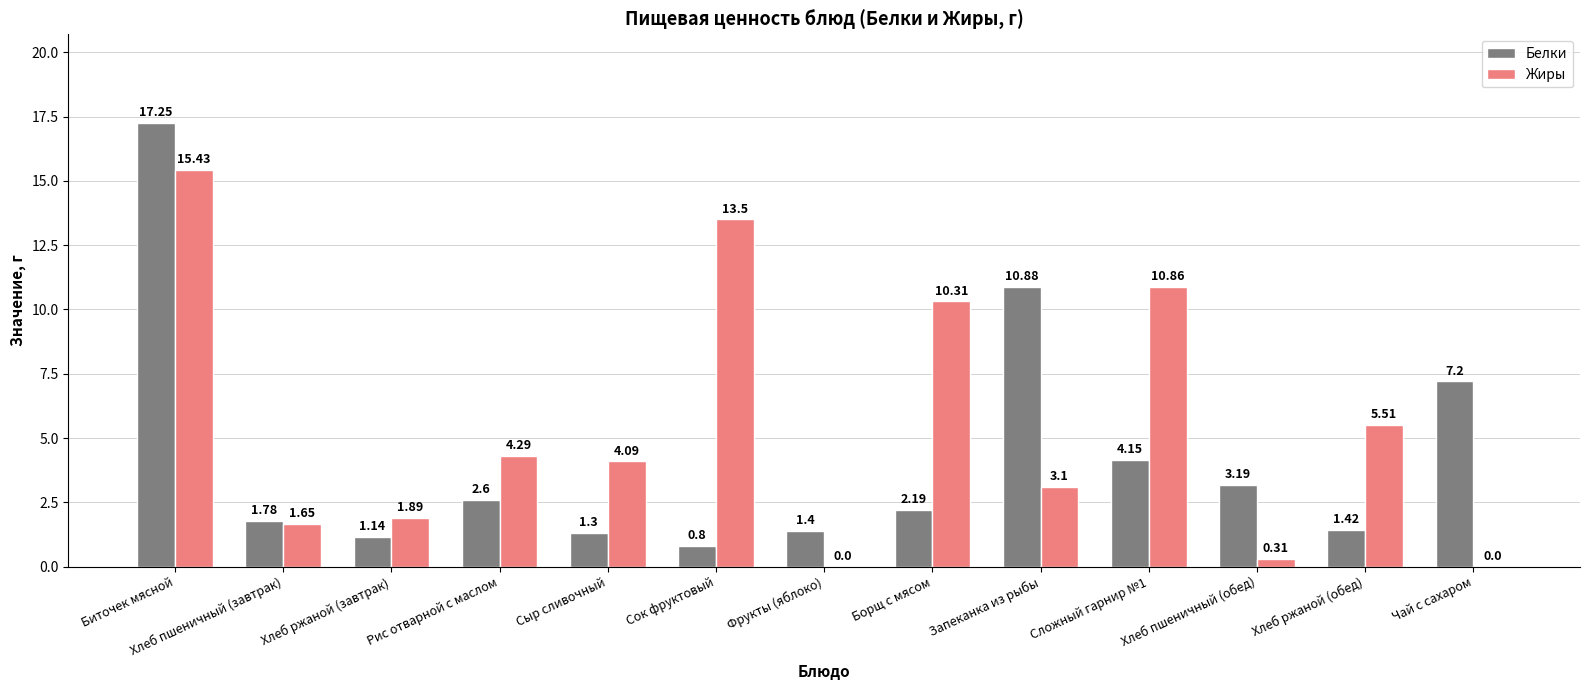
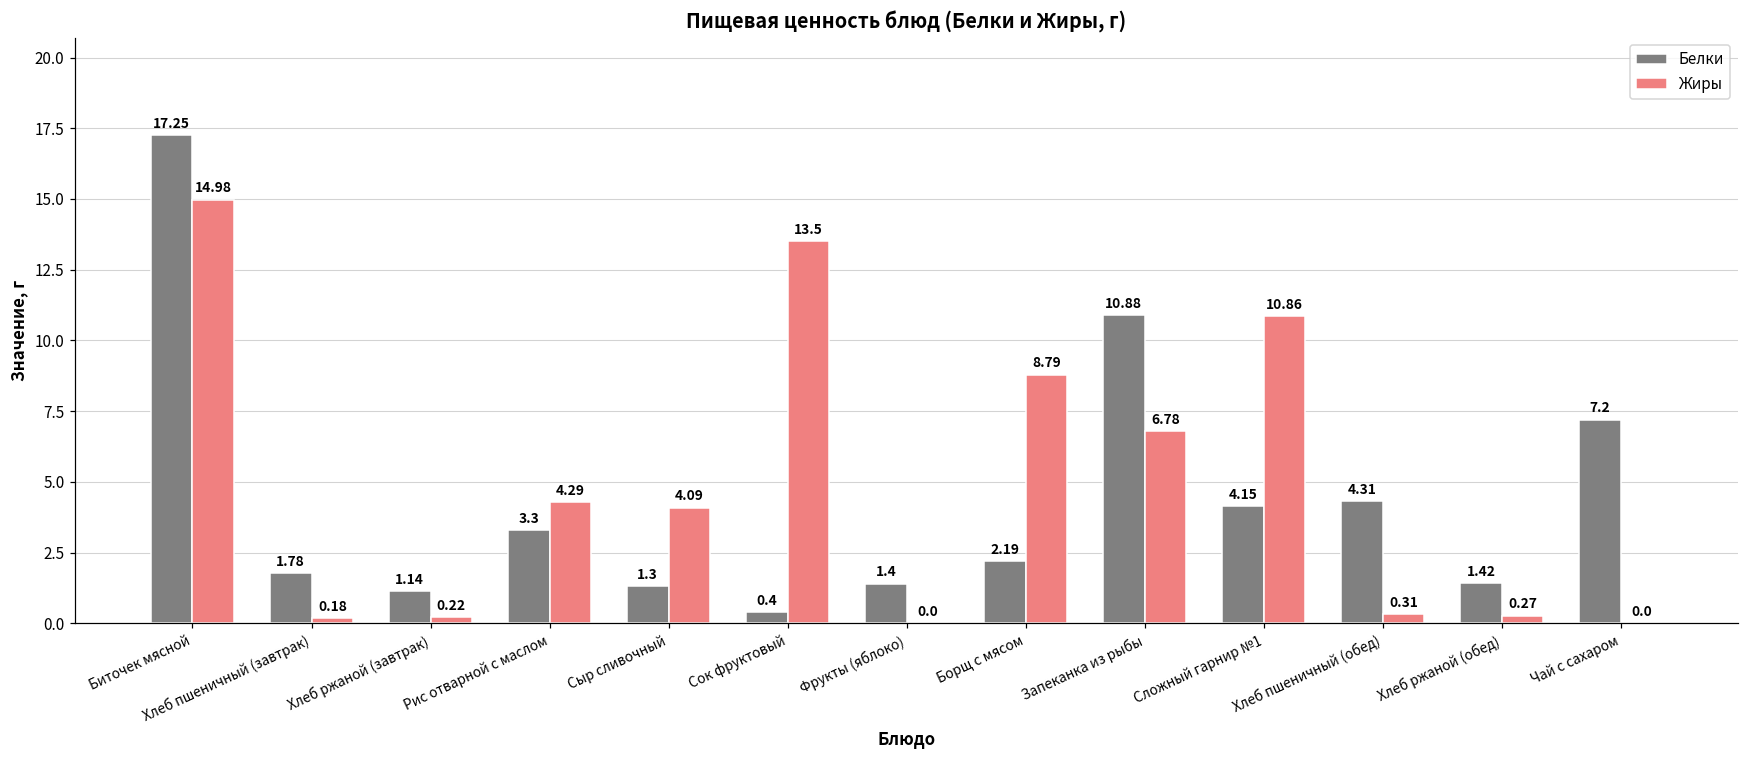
  {
    "Белки": {
      "Биточек мясной": 17.25,
      "Хлеб пшеничный (завтрак)": 1.78,
      "Хлеб ржаной (завтрак)": 1.14,
-     "Рис отварной с маслом": 2.6,
+     "Рис отварной с маслом": 3.3,
      "Сыр сливочный": 1.3,
-     "Сок фруктовый": 0.8,
+     "Сок фруктовый": 0.4,
      "Фрукты (яблоко)": 1.4,
      "Борщ с мясом": 2.19,
      "Запеканка из рыбы": 10.88,
      "Сложный гарнир №1": 4.15,
-     "Хлеб пшеничный (обед)": 3.19,
+     "Хлеб пшеничный (обед)": 4.31,
      "Хлеб ржаной (обед)": 1.42,
      "Чай с сахаром": 7.2
    },
    "Жиры": {
-     "Биточек мясной": 15.43,
-     "Хлеб пшеничный (завтрак)": 1.65,
-     "Хлеб ржаной (завтрак)": 1.89,
+     "Биточек мясной": 14.98,
+     "Хлеб пшеничный (завтрак)": 0.18,
+     "Хлеб ржаной (завтрак)": 0.22,
      "Рис отварной с маслом": 4.29,
      "Сыр сливочный": 4.09,
      "Сок фруктовый": 13.5,
      "Фрукты (яблоко)": 0.0,
-     "Борщ с мясом": 10.31,
-     "Запеканка из рыбы": 3.1,
+     "Борщ с мясом": 8.79,
+     "Запеканка из рыбы": 6.78,
      "Сложный гарнир №1": 10.86,
      "Хлеб пшеничный (обед)": 0.31,
-     "Хлеб ржаной (обед)": 5.51,
+     "Хлеб ржаной (обед)": 0.27,
      "Чай с сахаром": 0.0
    }
  }
